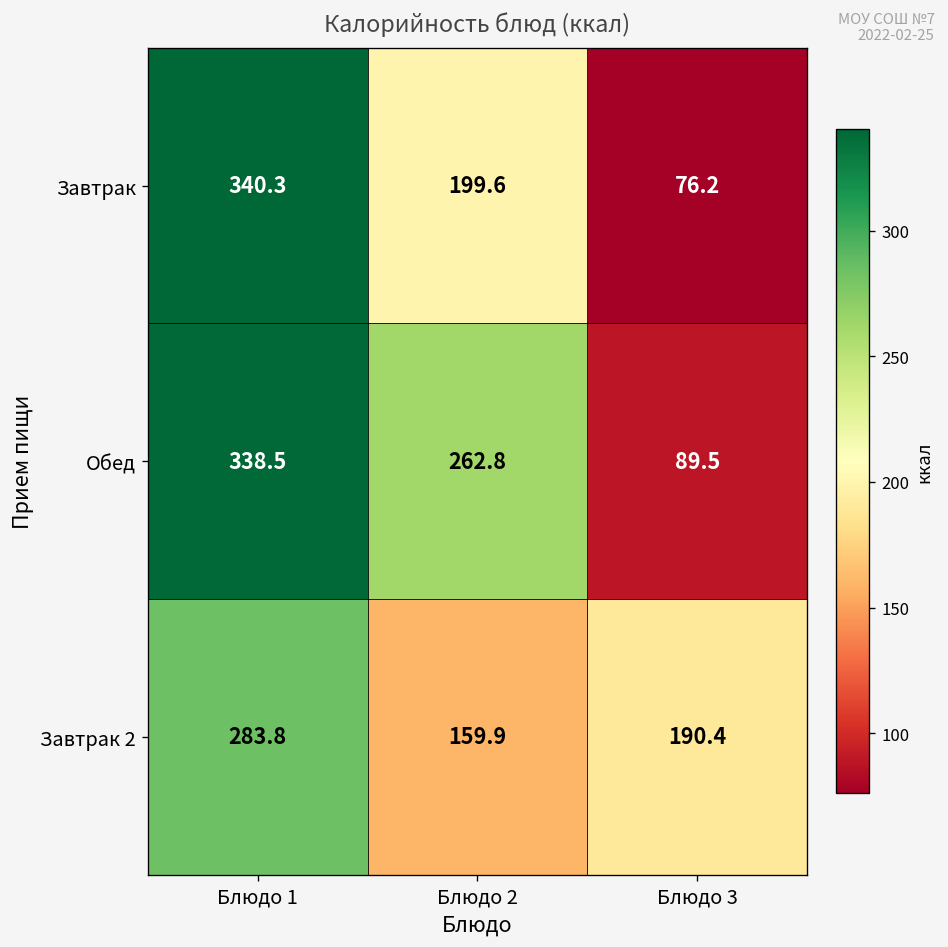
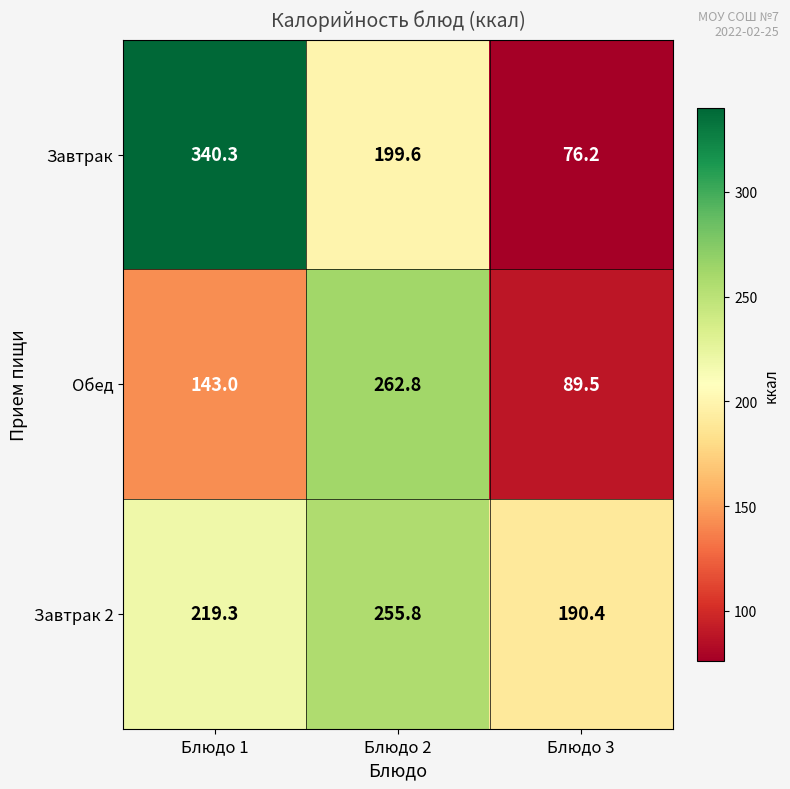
  {
    "Завтрак": {
      "Блюдо 1": 340.3,
      "Блюдо 2": 199.6,
      "Блюдо 3": 76.2
    },
    "Обед": {
-     "Блюдо 1": 338.5,
+     "Блюдо 1": 143.0,
      "Блюдо 2": 262.8,
      "Блюдо 3": 89.5
    },
    "Завтрак 2": {
-     "Блюдо 1": 283.8,
-     "Блюдо 2": 159.9,
+     "Блюдо 1": 219.3,
+     "Блюдо 2": 255.8,
      "Блюдо 3": 190.4
    }
  }
